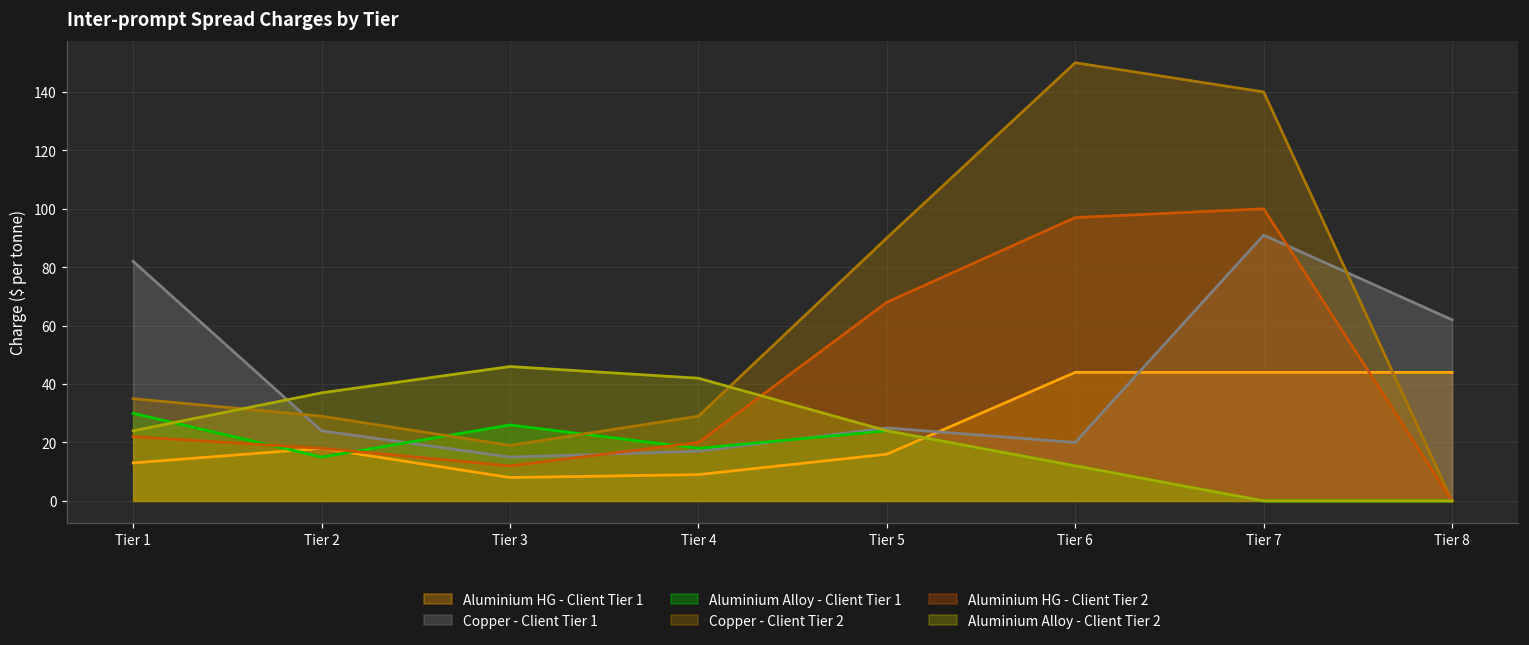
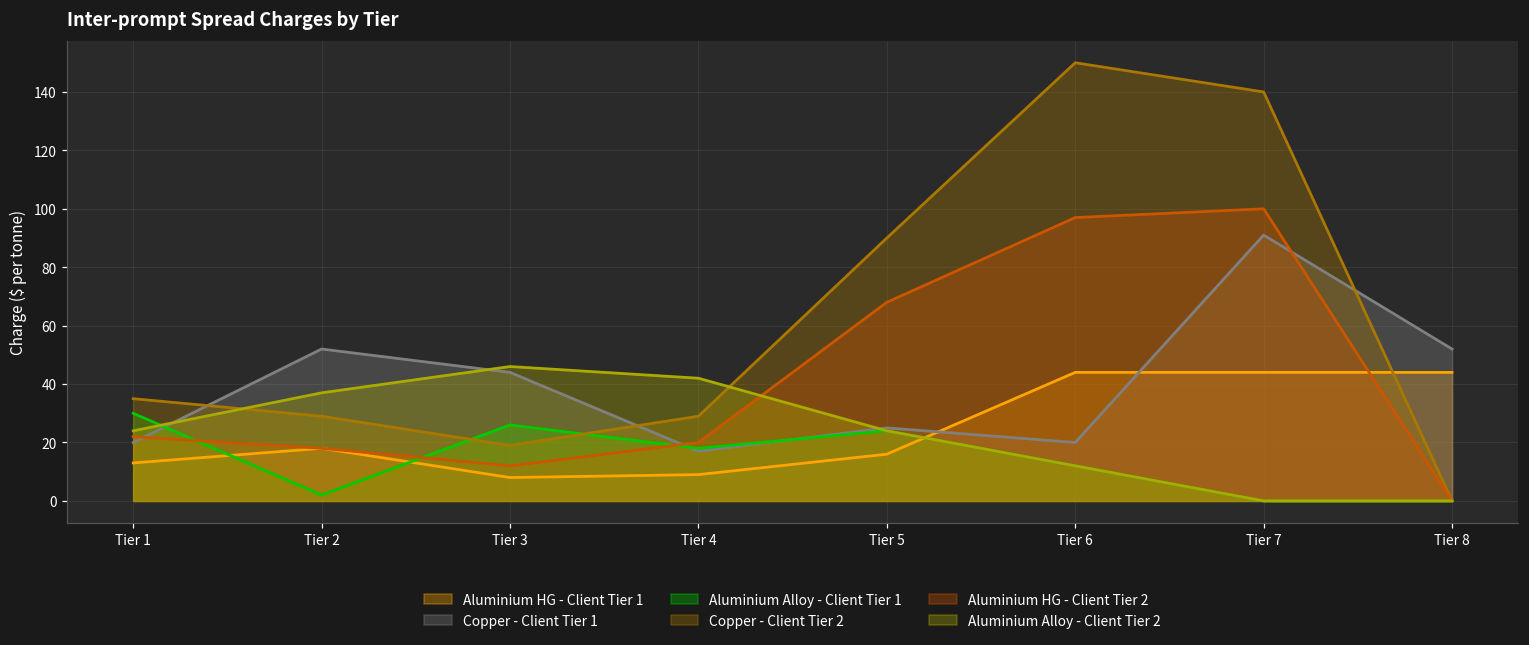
  {
    "Copper - Client Tier 1": {
-     "Tier 1": 82,
-     "Tier 2": 24,
-     "Tier 3": 15,
+     "Tier 1": 20,
+     "Tier 2": 52,
+     "Tier 3": 44,
      "Tier 4": 17,
      "Tier 5": 25,
      "Tier 6": 20,
      "Tier 7": 91,
-     "Tier 8": 62
+     "Tier 8": 52
    },
    "Aluminium Alloy - Client Tier 1": {
      "Tier 1": 30,
-     "Tier 2": 15,
+     "Tier 2": 2,
      "Tier 3": 26,
      "Tier 4": 18
    }
  }
